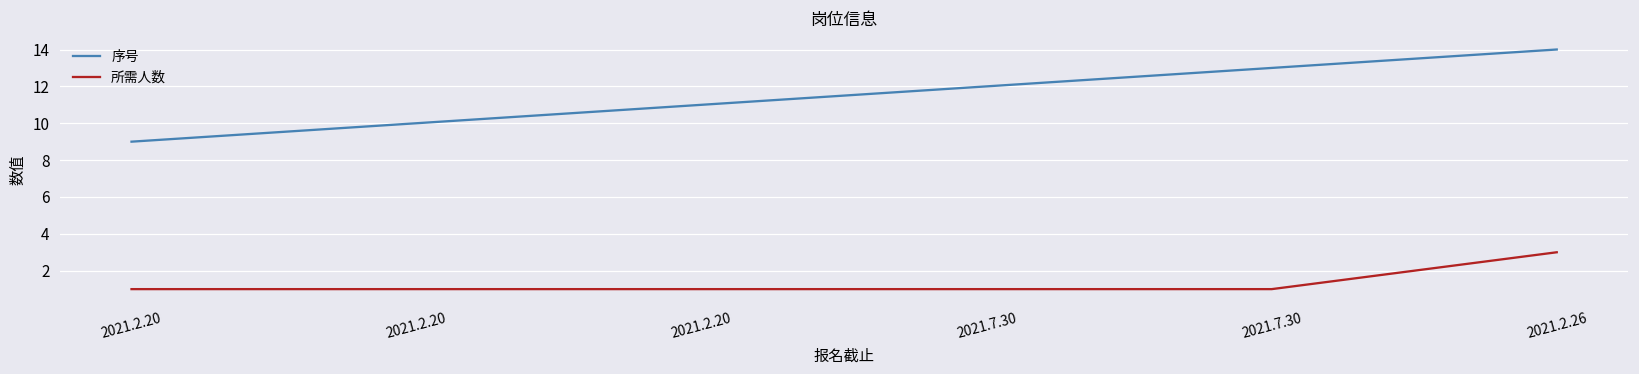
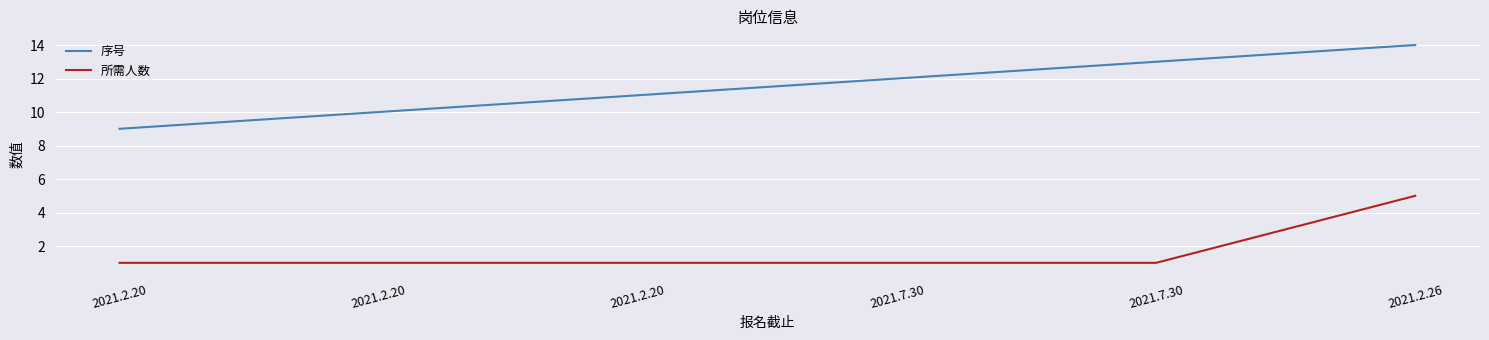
  {
    "序号": {
      "2021.2.26": 14
    },
    "所需人数": {
-     "2021.2.26": 3
+     "2021.2.26": 5
    }
  }
